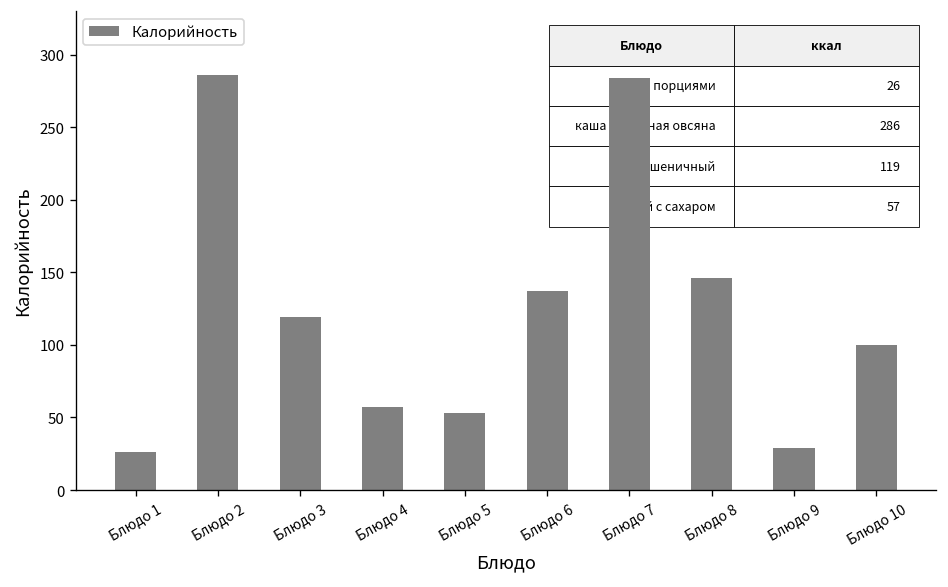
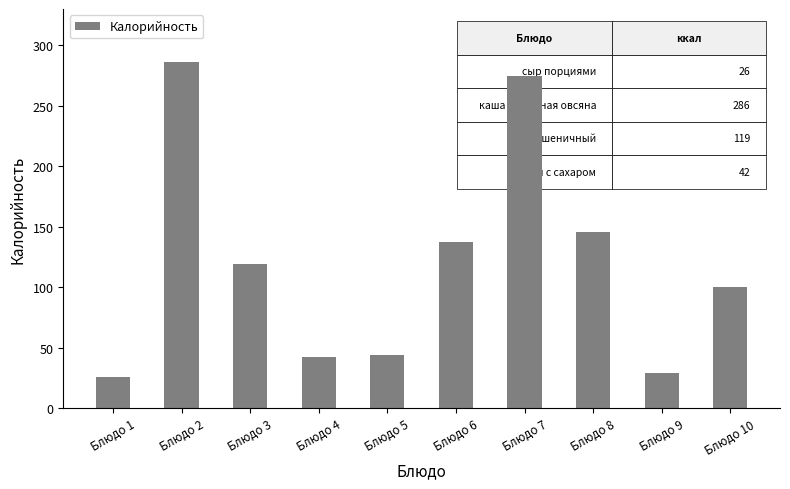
  {
-   "Блюдо 4": 57,
-   "Блюдо 5": 53,
-   "Блюдо 7": 284
+   "Блюдо 4": 42,
+   "Блюдо 5": 44,
+   "Блюдо 7": 275
  }
